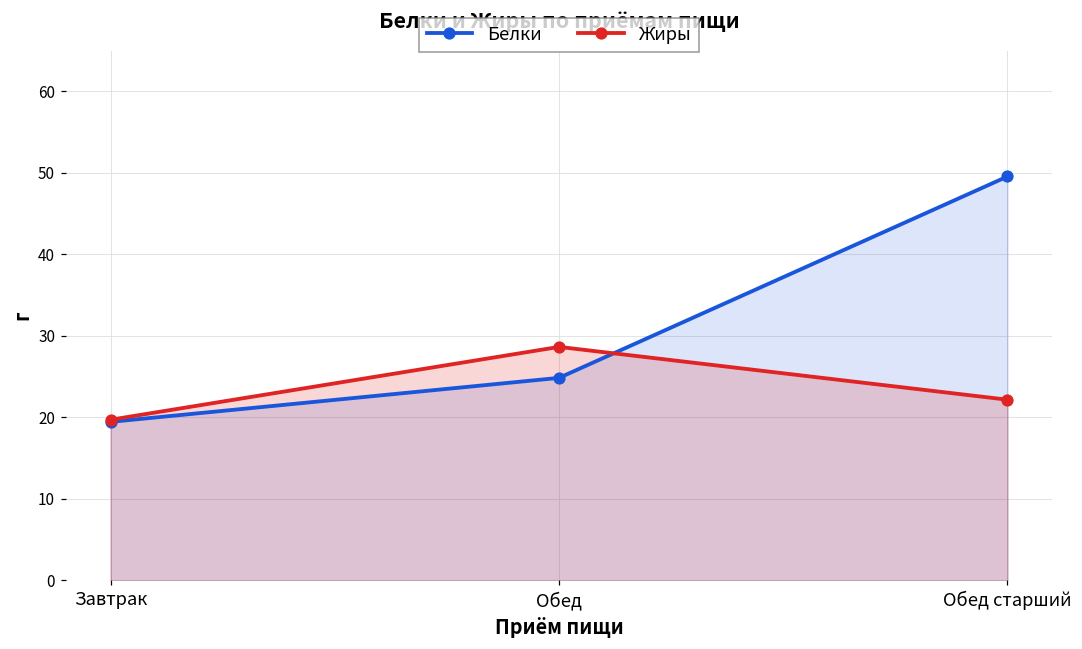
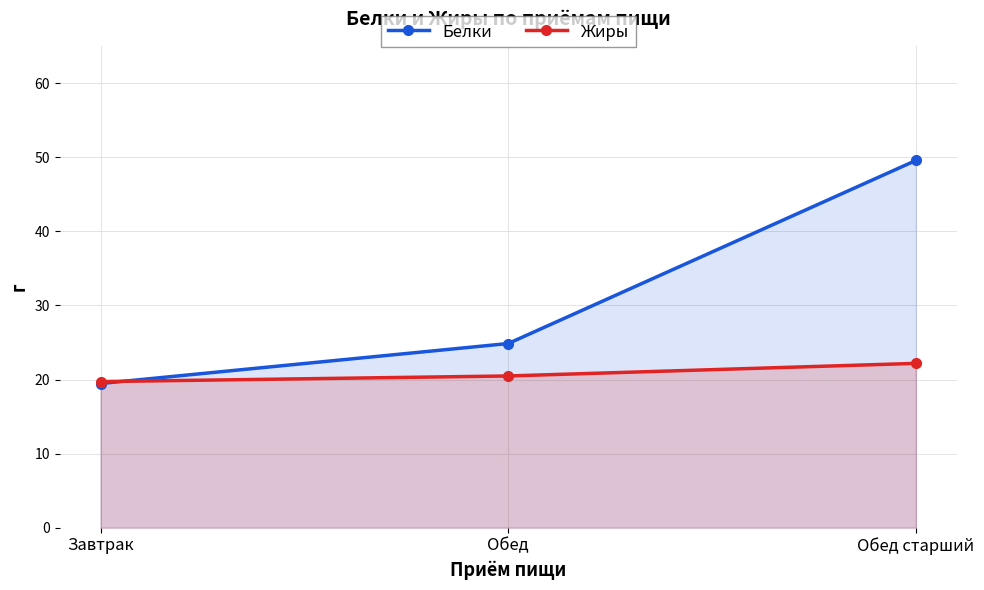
  {
    "Белки": {
      "Обед": 25,
      "Обед старший": 50
    },
    "Жиры": {
-     "Обед": 29,
+     "Обед": 20,
      "Обед старший": 22
    }
  }
